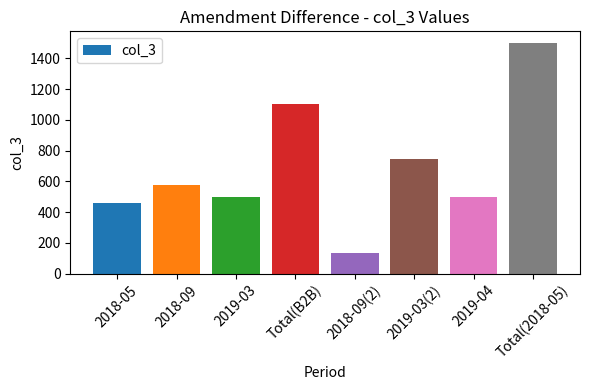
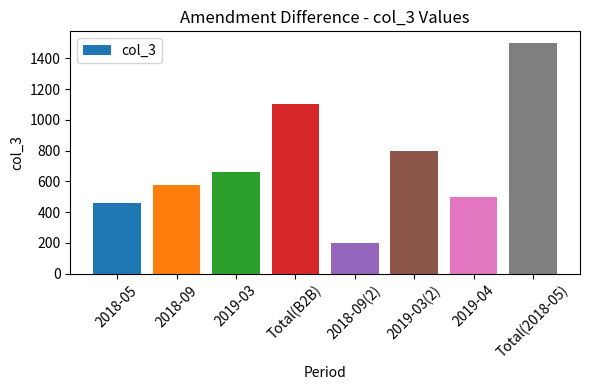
  {
    "2018-05": 460,
    "2018-09": 570,
-   "2019-03": 500,
+   "2019-03": 660,
    "Total(B2B)": 1100,
-   "2018-09(2)": 140,
-   "2019-03(2)": 750,
+   "2018-09(2)": 200,
+   "2019-03(2)": 800,
    "2019-04": 500,
    "Total(2018-05)": 1500
  }
